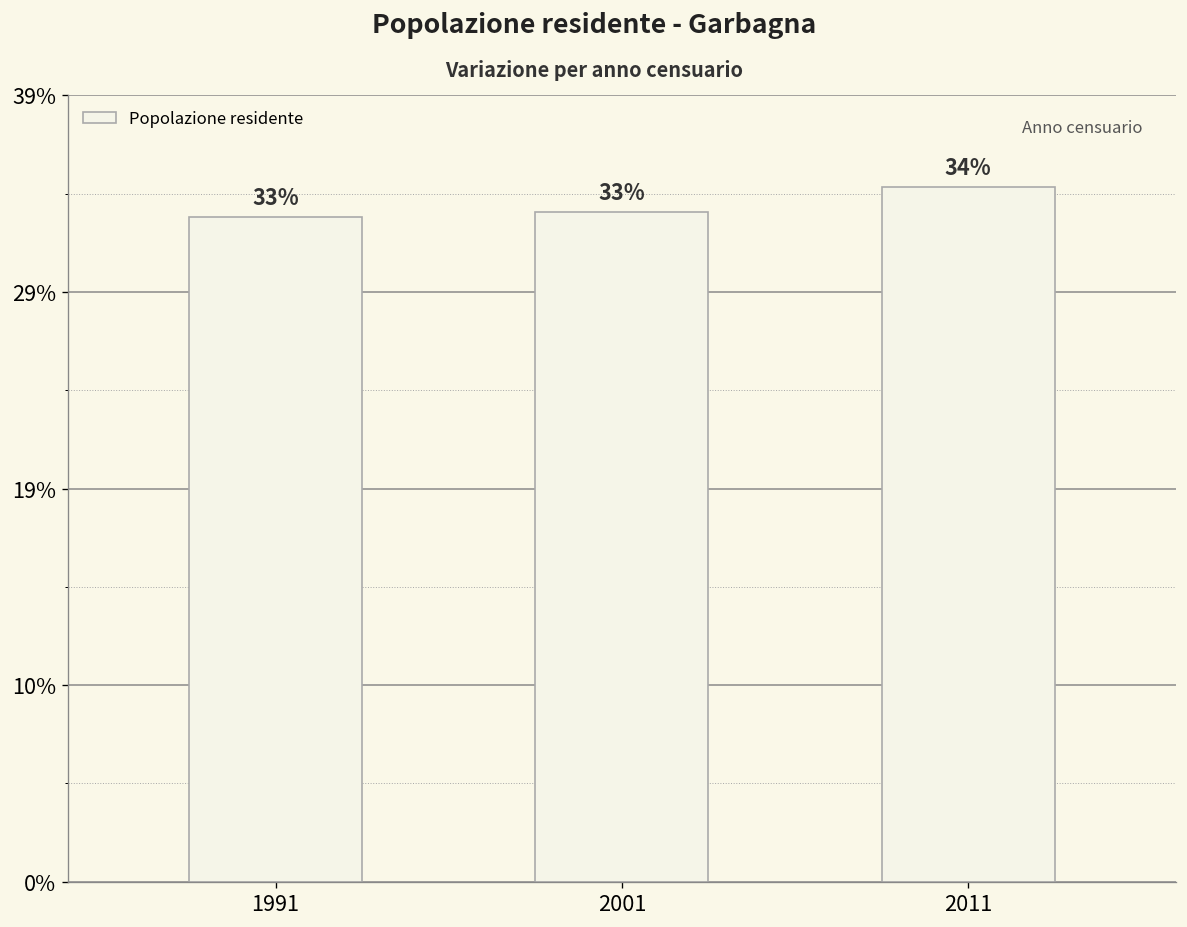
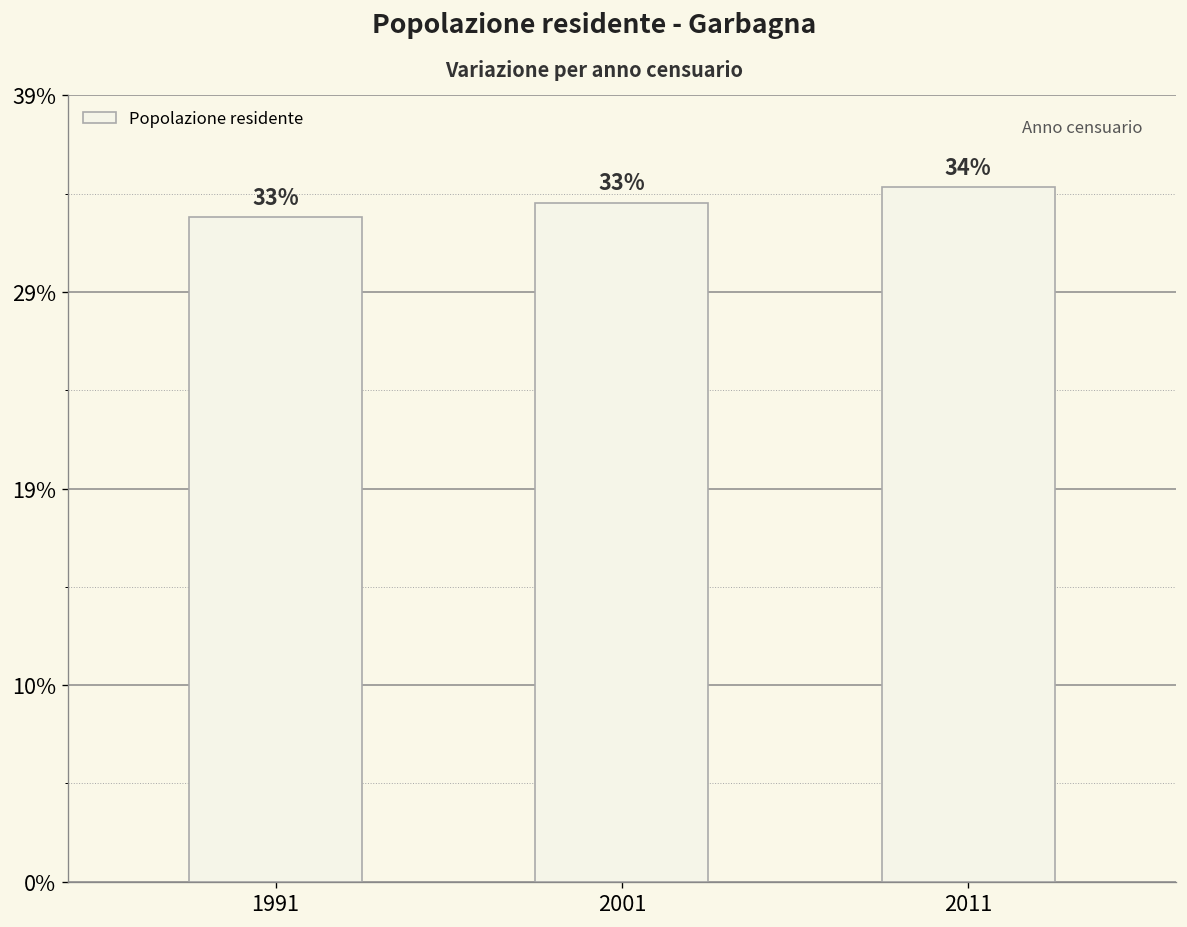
  {
-   "2001": "33.2%"
+   "2001": "33.7%"
  }
